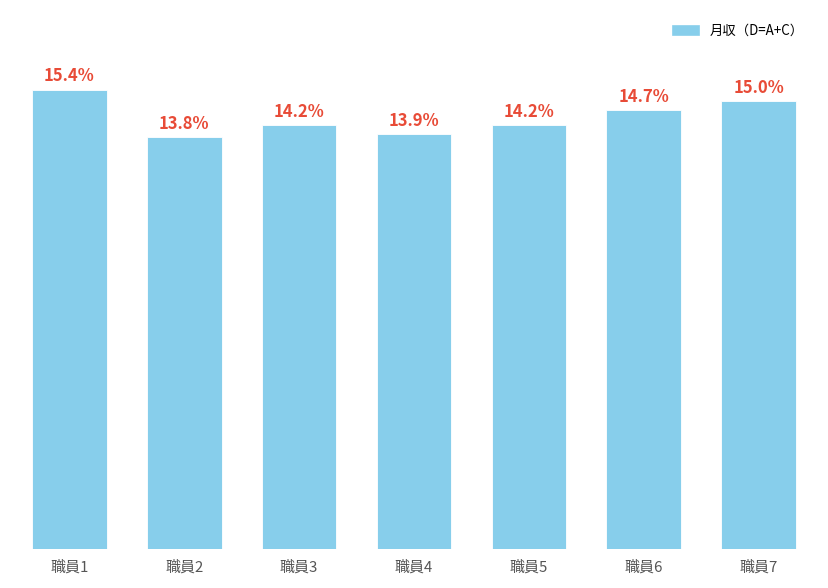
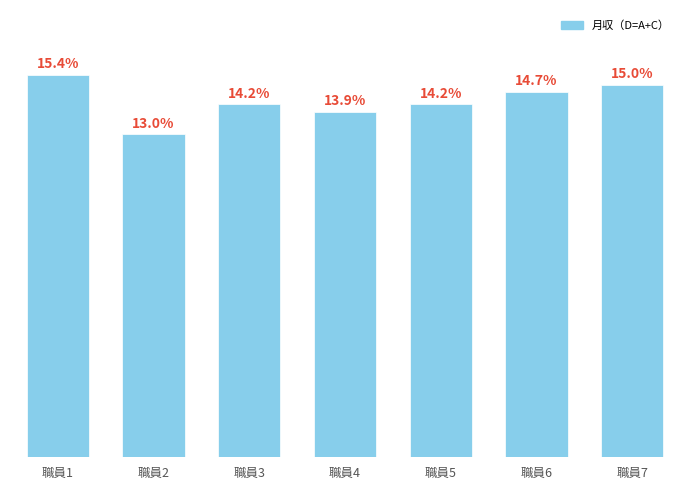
  {
    "職員1": "15.4%",
-   "職員2": "13.8%",
+   "職員2": "13.0%",
    "職員3": "14.2%",
    "職員4": "13.9%",
    "職員5": "14.2%",
    "職員6": "14.7%",
    "職員7": "15.0%"
  }
